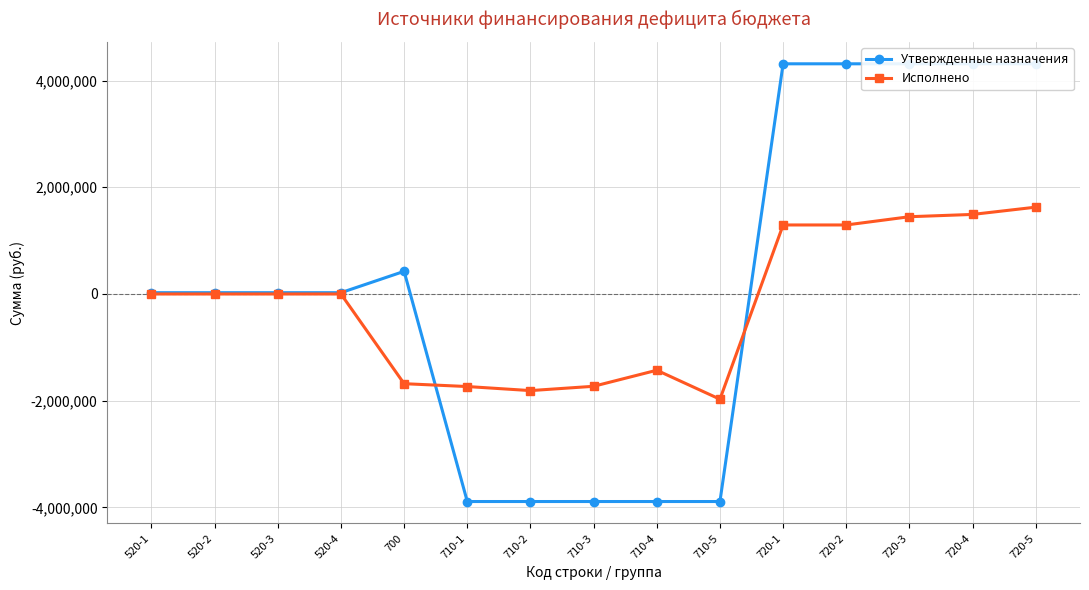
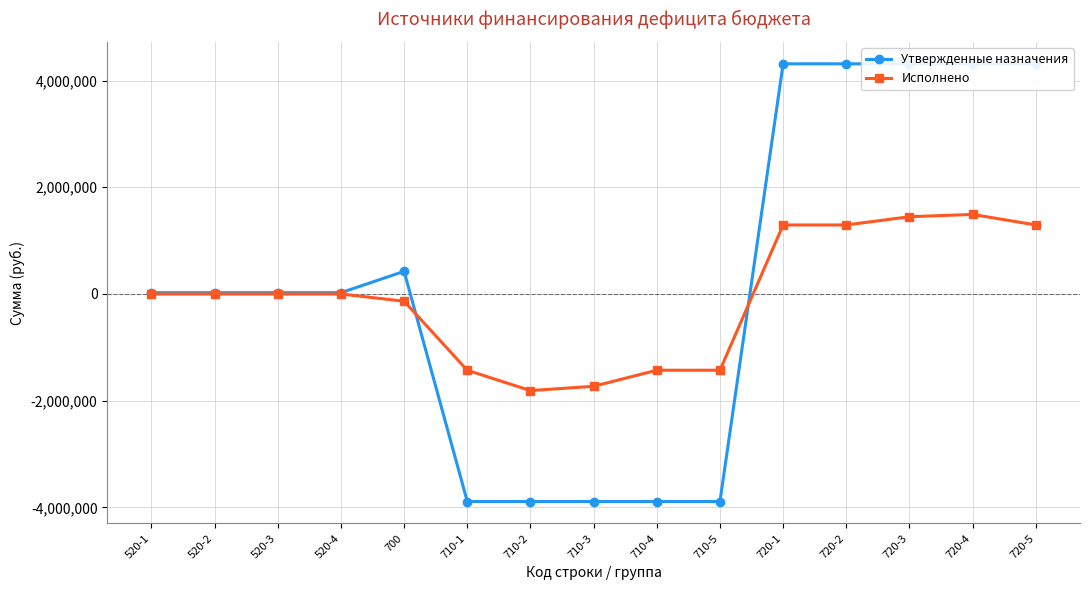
  {
    "Утвержденные назначения": {
      "700": "400,000",
      "710-1": "-3,900,000",
      "710-2": "-3,900,000",
      "710-3": "-3,900,000",
      "710-4": "-3,900,000",
      "710-5": "-3,900,000",
      "720-1": "4,300,000",
      "720-2": "4,300,000"
    },
    "Исполнено": {
-     "700": "-1,700,000",
-     "710-1": "-1,700,000",
+     "700": "-100,000",
+     "710-1": "-1,400,000",
      "710-2": "-1,800,000",
      "710-3": "-1,700,000",
      "710-4": "-1,400,000",
-     "710-5": "-2,000,000",
+     "710-5": "-1,400,000",
      "720-1": "1,300,000",
      "720-2": "1,300,000",
      "720-3": "1,400,000",
      "720-4": "1,500,000",
-     "720-5": "1,600,000"
+     "720-5": "1,300,000"
    }
  }
